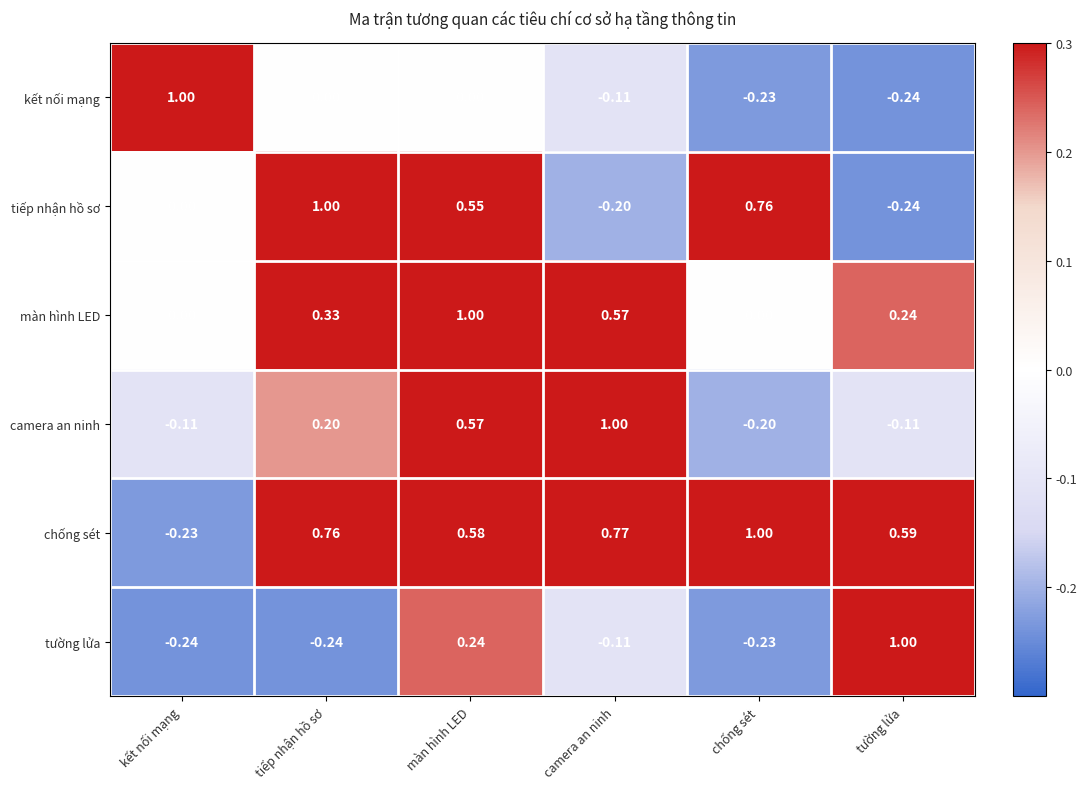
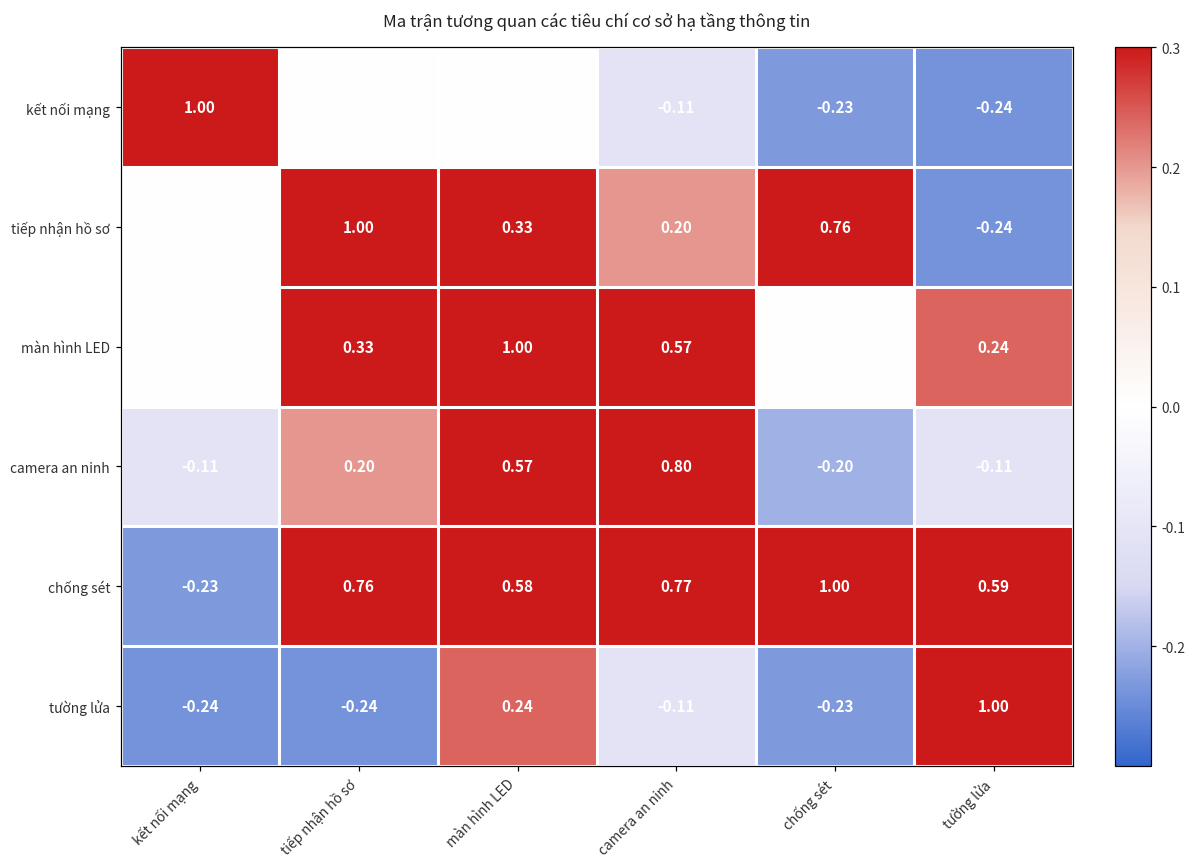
  {
    "kết nối mạng": {
      "kết nối mạng": 1.00,
      "chống sét": -0.23,
      "tường lửa": -0.24
    },
    "tiếp nhận hồ sơ": {
      "tiếp nhận hồ sơ": 1.00,
-     "màn hình LED": 0.55,
-     "camera an ninh": -0.20,
+     "màn hình LED": 0.33,
+     "camera an ninh": 0.20,
      "chống sét": 0.76,
      "tường lửa": -0.24
    },
    "màn hình LED": {
      "tiếp nhận hồ sơ": 0.33,
      "màn hình LED": 1.00,
      "camera an ninh": 0.57,
      "tường lửa": 0.24
    },
    "camera an ninh": {
      "tiếp nhận hồ sơ": 0.20,
      "màn hình LED": 0.57,
-     "camera an ninh": 1.00,
+     "camera an ninh": 0.80,
      "chống sét": -0.20
    },
    "chống sét": {
      "kết nối mạng": -0.23,
      "tiếp nhận hồ sơ": 0.76,
      "màn hình LED": 0.58,
      "camera an ninh": 0.77,
      "chống sét": 1.00,
      "tường lửa": 0.59
    },
    "tường lửa": {
      "kết nối mạng": -0.24,
      "tiếp nhận hồ sơ": -0.24,
      "màn hình LED": 0.24,
      "chống sét": -0.23,
      "tường lửa": 1.00
    }
  }
